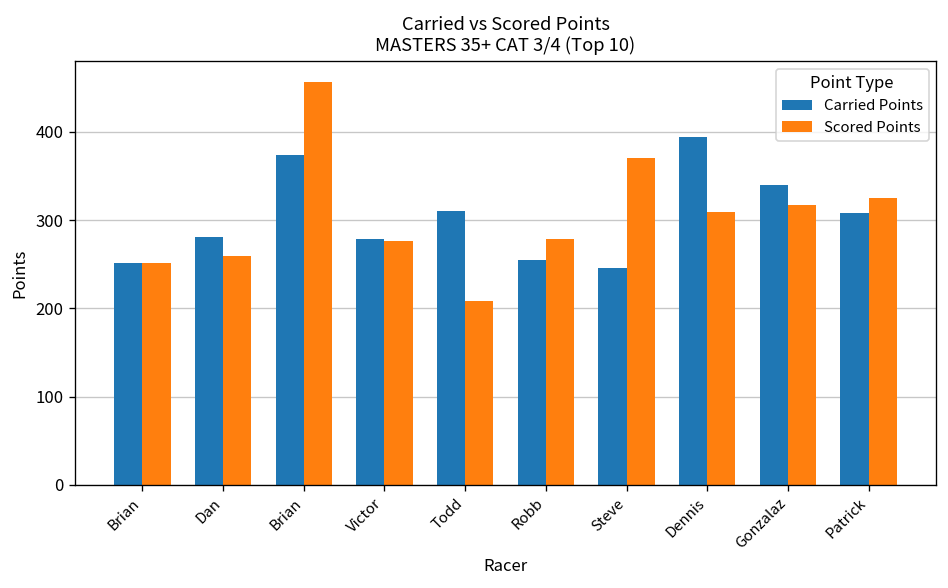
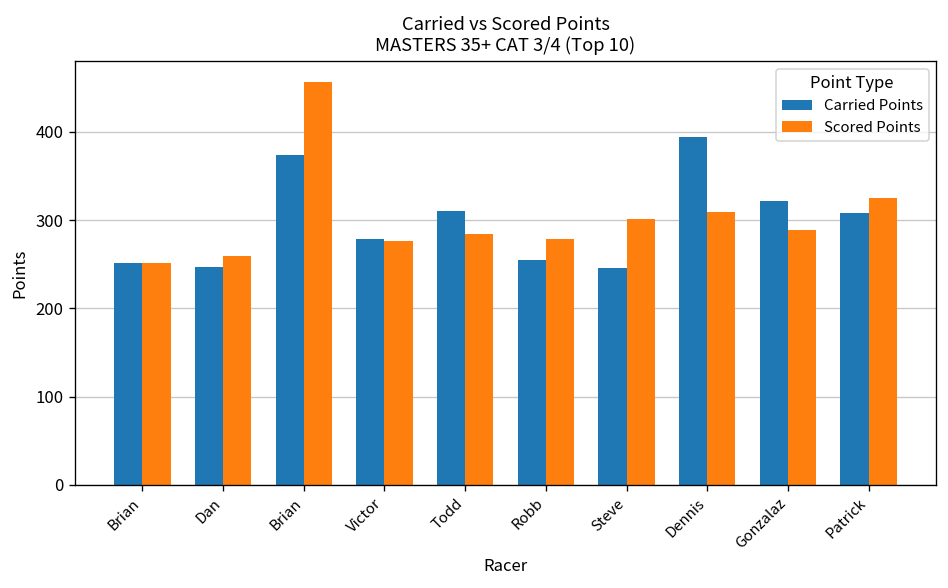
  {
    "Carried Points": {
-     "Dan": 280,
+     "Dan": 250,
      "Victor": 280,
      "Todd": 310,
      "Robb": 250,
      "Steve": 250,
      "Dennis": 390,
-     "Gonzalaz": 340,
+     "Gonzalaz": 320,
      "Patrick": 310
    },
    "Scored Points": {
      "Dan": 260,
      "Victor": 280,
-     "Todd": 210,
+     "Todd": 280,
      "Robb": 280,
-     "Steve": 370,
+     "Steve": 300,
      "Dennis": 310,
-     "Gonzalaz": 320,
+     "Gonzalaz": 290,
      "Patrick": 330
    }
  }
